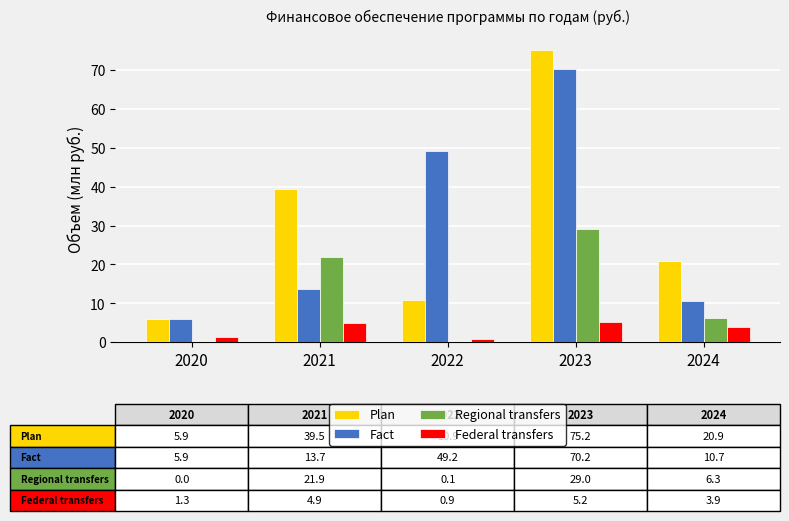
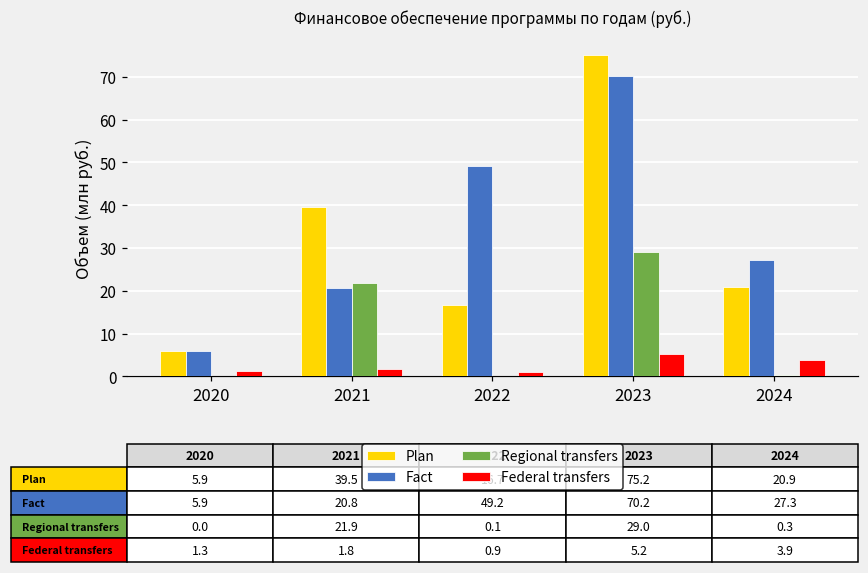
  {
    "Plan": {
      "2020": 6,
      "2021": 40,
-     "2022": 11,
+     "2022": 17,
      "2023": 75,
      "2024": 21
    },
    "Fact": {
-     "2021": 13.7,
-     "2024": 10.7
+     "2021": 20.8,
+     "2024": 27.3
    },
    "Regional transfers": {
-     "2024": 6.3
+     "2024": 0.3
    },
    "Federal transfers": {
-     "2021": 4.9
+     "2021": 1.8
    }
  }
